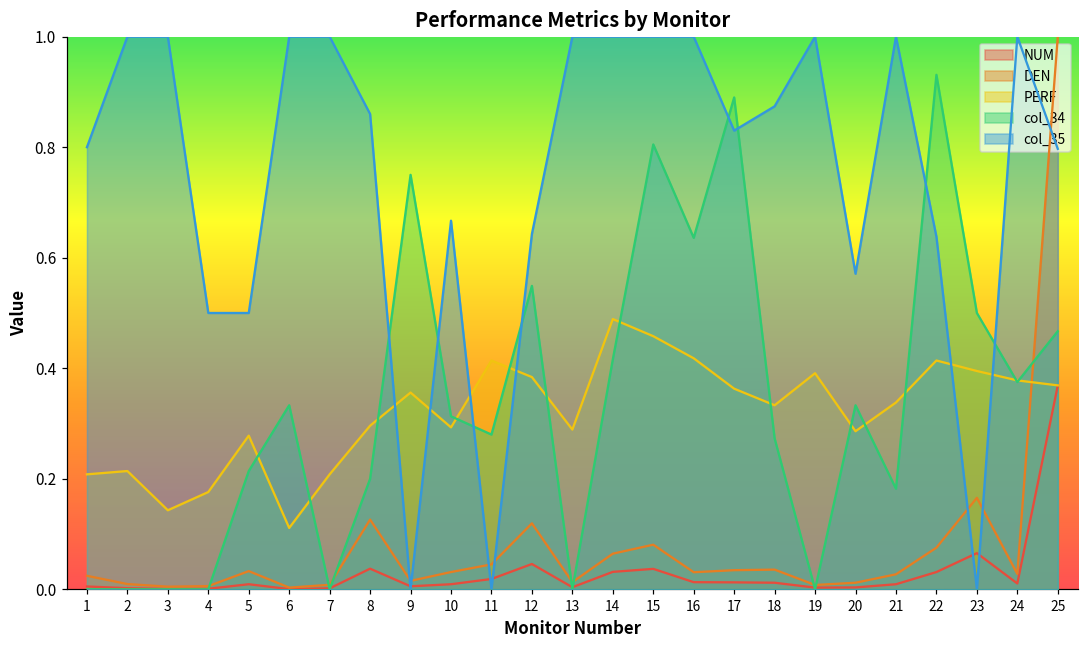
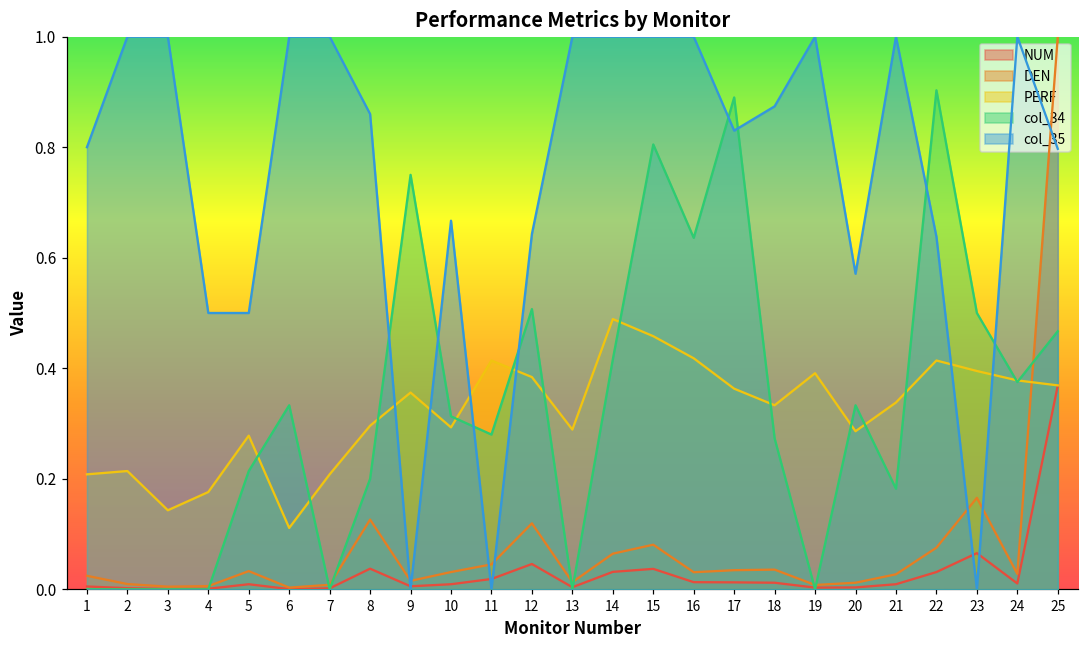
  {
    "col_34": {
      "5": 0.21,
      "6": 0.33,
      "8": 0.20,
      "9": 0.75,
      "10": 0.31,
      "11": 0.28,
-     "12": 0.55,
+     "12": 0.51,
      "14": 0.42,
      "15": 0.81,
      "16": 0.64,
      "17": 0.89,
      "18": 0.27,
      "20": 0.33,
      "21": 0.18,
-     "22": 0.93,
+     "22": 0.90,
      "23": 0.50,
      "25": 0.47
    },
    "col_35": {
      "1": 0.80,
      "2": 1.00,
      "3": 1.00,
      "4": 0.50,
      "5": 0.50,
      "6": 1.00,
      "7": 1.00,
      "8": 0.86,
      "9": 0.00,
      "10": 0.67,
      "11": 0.00,
      "12": 0.64,
      "13": 1.00,
      "14": 1.00,
      "15": 1.00,
      "16": 1.00,
      "17": 0.83,
      "18": 0.87,
      "19": 1.00,
      "20": 0.57,
      "21": 1.00,
      "22": 0.64,
      "23": 0.00,
      "24": 1.00
    }
  }
